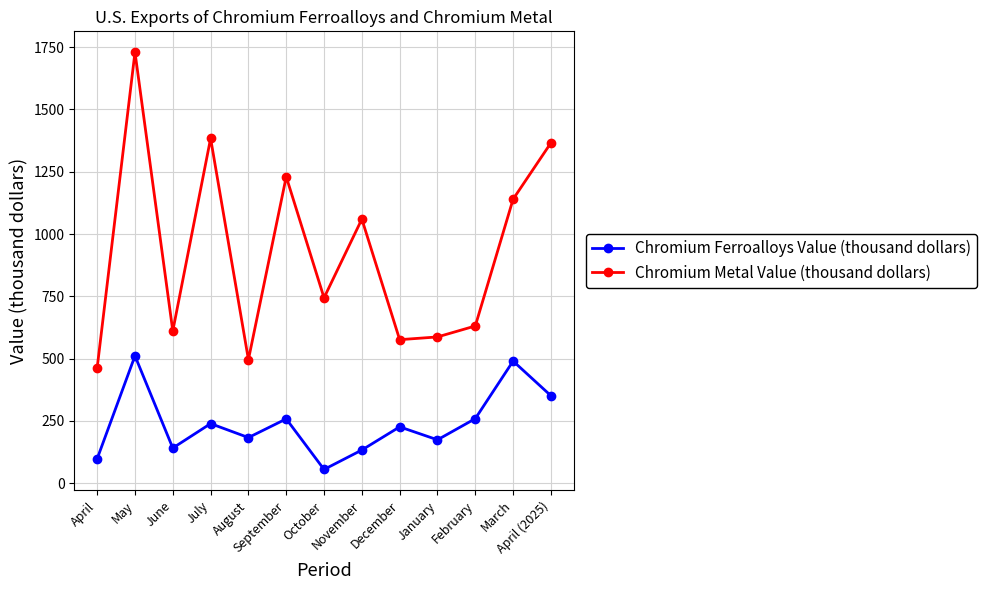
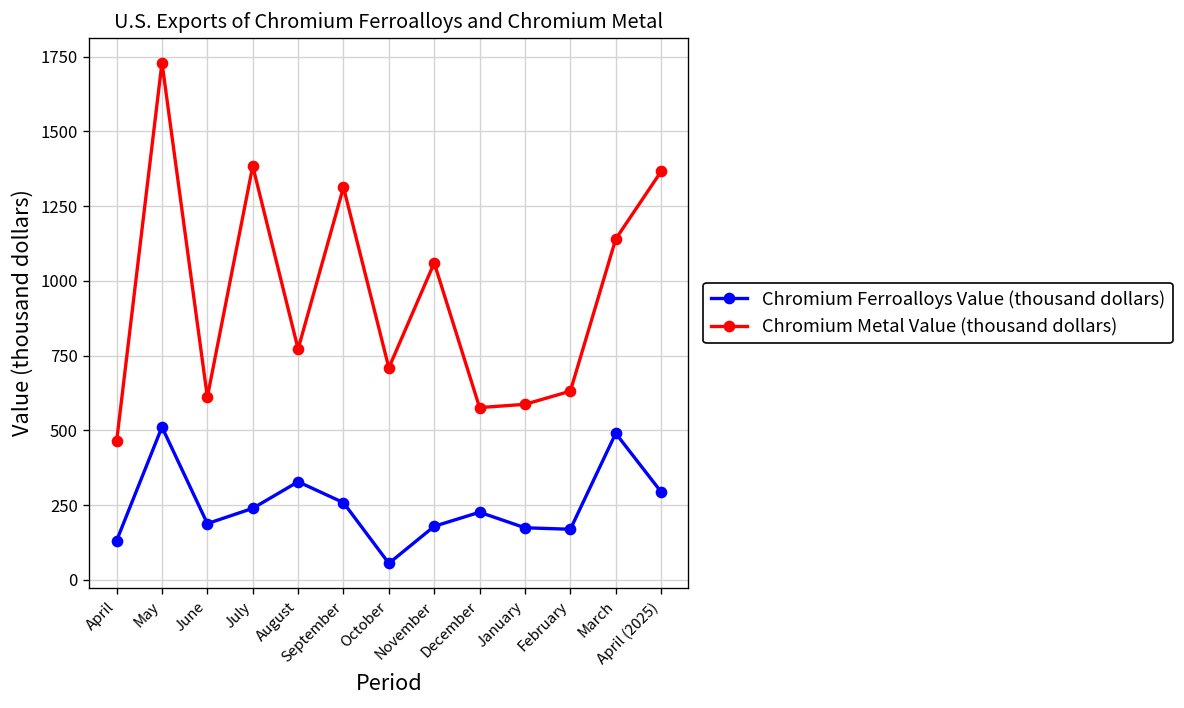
  {
    "Chromium Ferroalloys Value (thousand dollars)": {
-     "April": 100,
+     "April": 130,
      "May": 510,
-     "June": 140,
+     "June": 190,
      "July": 240,
-     "August": 180,
+     "August": 330,
      "September": 260,
      "October": 60,
-     "November": 130,
+     "November": 180,
      "December": 230,
      "January": 170,
-     "February": 260,
+     "February": 170,
      "March": 490,
-     "April (2025)": 350
+     "April (2025)": 290
    },
    "Chromium Metal Value (thousand dollars)": {
      "April": 460,
      "May": 1730,
      "June": 610,
      "July": 1380,
-     "August": 500,
-     "September": 1230,
-     "October": 740,
+     "August": 770,
+     "September": 1310,
+     "October": 710,
      "November": 1060,
      "December": 580,
      "January": 590,
      "February": 630,
      "March": 1140,
      "April (2025)": 1370
    }
  }
